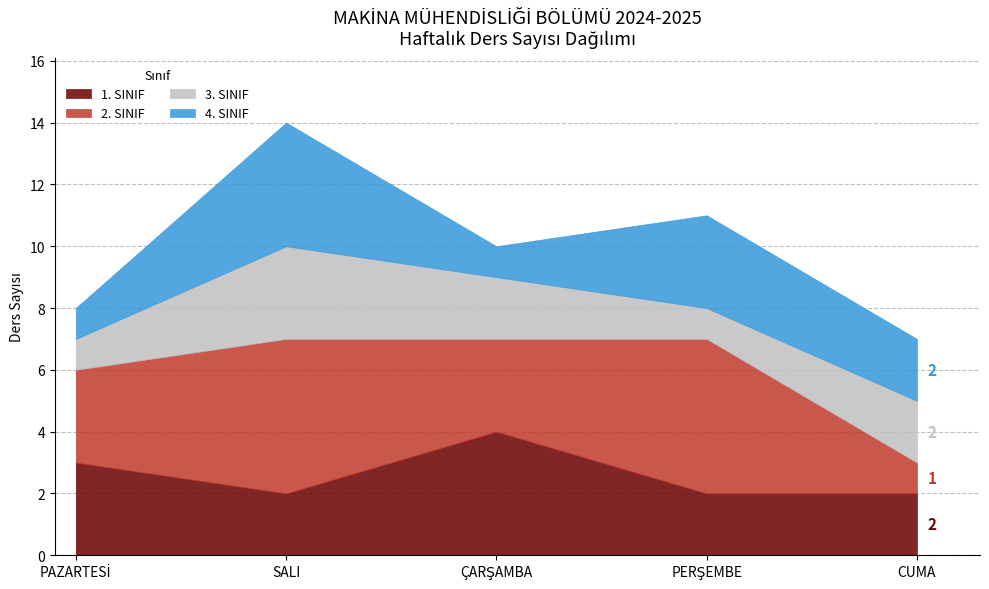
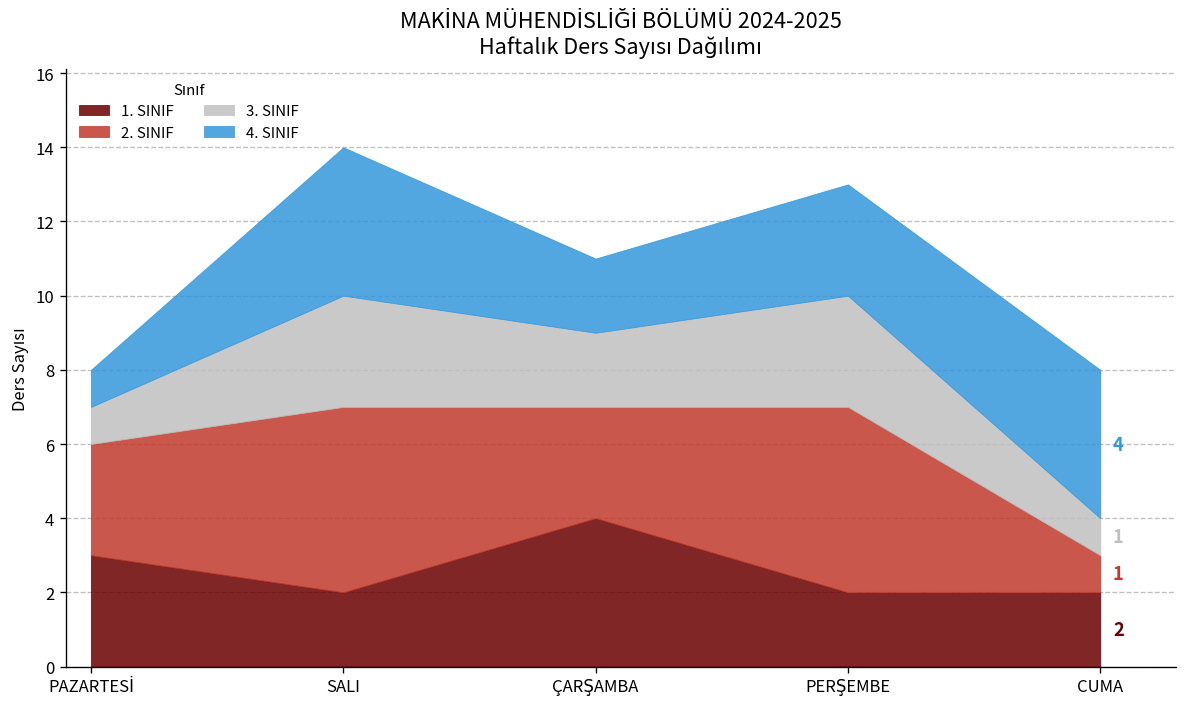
  {
    "1. SINIF": {
      "PAZARTESİ": 3,
      "SALI": 2,
      "ÇARŞAMBA": 4,
      "PERŞEMBE": 2
    },
    "2. SINIF": {
      "CUMA": 1
    },
    "3. SINIF": {
-     "PERŞEMBE": 1,
-     "CUMA": 2
+     "PERŞEMBE": 3,
+     "CUMA": 1
    },
    "4. SINIF": {
-     "ÇARŞAMBA": 1,
-     "CUMA": 2
+     "ÇARŞAMBA": 2,
+     "CUMA": 4
    }
  }
